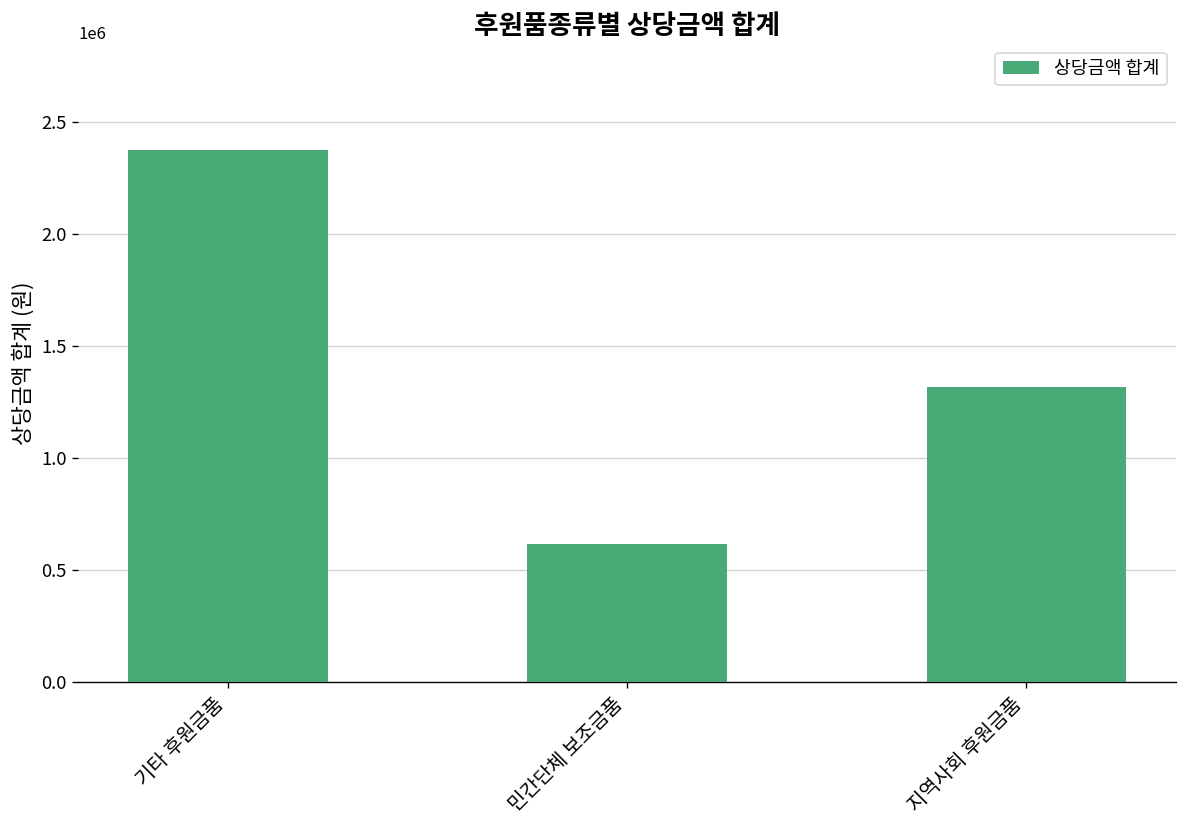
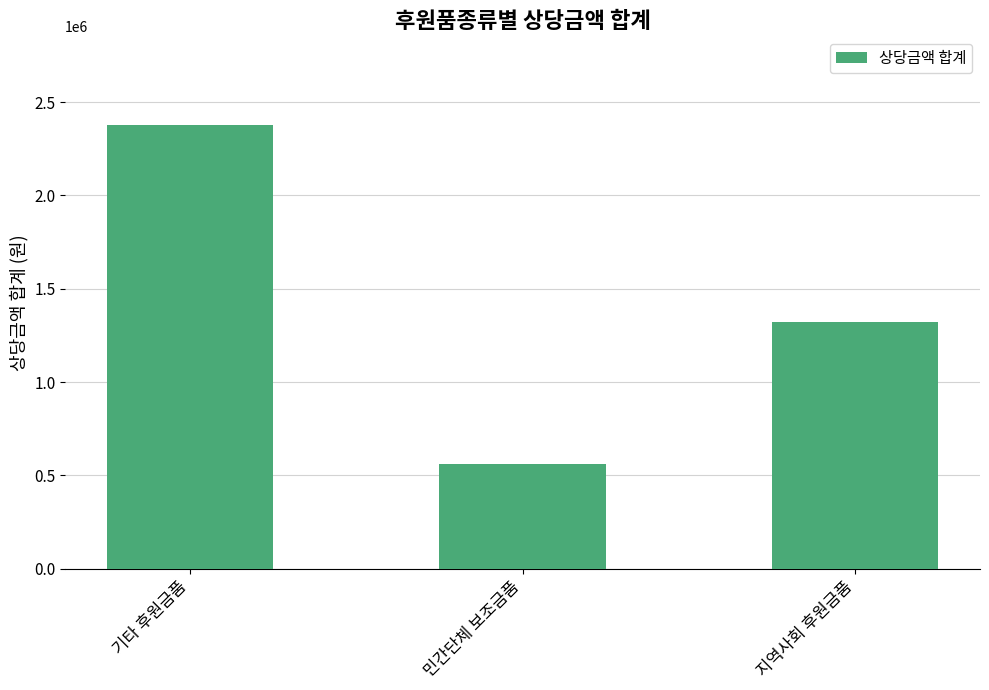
  {
    "기타 후원금품": 2380000,
-   "민간단체 보조금품": 620000,
+   "민간단체 보조금품": 560000,
    "지역사회 후원금품": 1320000
  }
